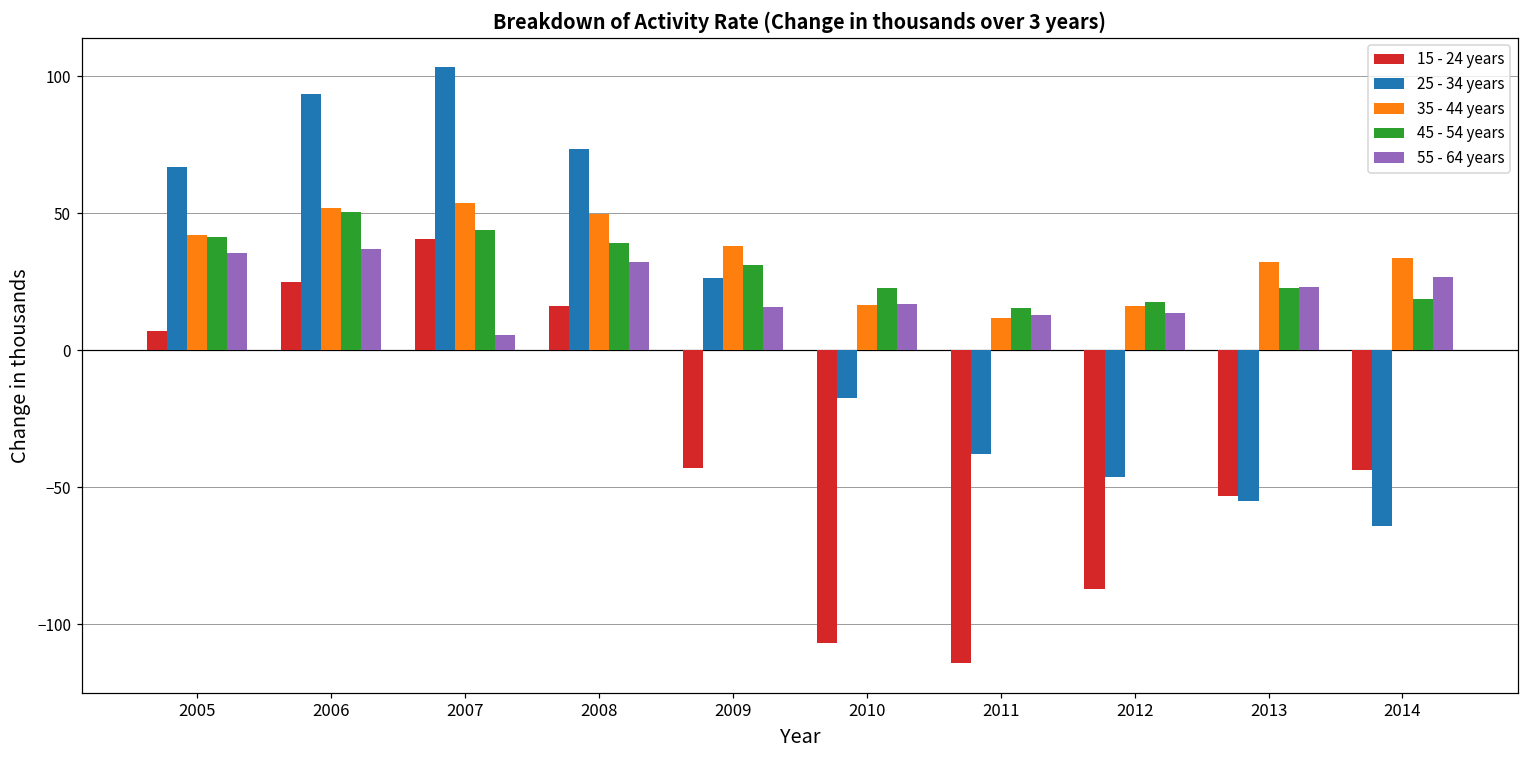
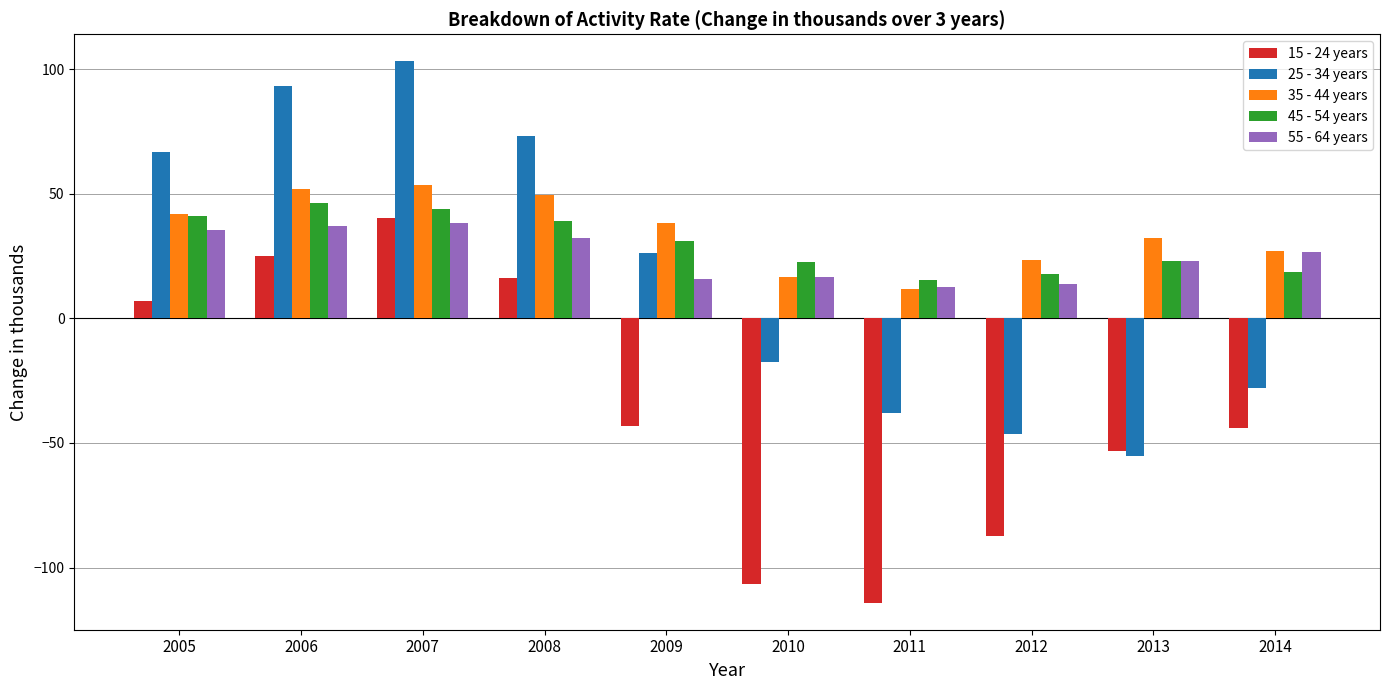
  {
    "15 - 24 years": {
      "2005": 7,
      "2006": 25,
      "2007": 40,
      "2008": 16,
      "2009": -43,
      "2010": -107,
      "2011": -114,
      "2012": -87,
      "2013": -53,
      "2014": -44
    },
    "25 - 34 years": {
      "2005": 67,
      "2006": 93,
      "2007": 103,
      "2008": 73,
      "2009": 26,
      "2010": -18,
      "2011": -38,
      "2012": -46,
      "2013": -55,
-     "2014": -64
+     "2014": -28
    },
    "35 - 44 years": {
      "2005": 42,
      "2006": 52,
      "2007": 54,
      "2008": 50,
      "2009": 38,
      "2010": 16,
      "2011": 12,
-     "2012": 16,
+     "2012": 23,
      "2013": 32,
-     "2014": 34
+     "2014": 27
    },
    "45 - 54 years": {
      "2005": 41,
-     "2006": 50,
+     "2006": 46,
      "2007": 44,
      "2008": 39,
      "2009": 31,
      "2010": 23,
      "2011": 15,
      "2012": 18,
      "2013": 23,
      "2014": 19
    },
    "55 - 64 years": {
      "2005": 36,
      "2006": 37,
-     "2007": 5,
+     "2007": 38,
      "2008": 32,
      "2009": 16,
      "2010": 17,
      "2011": 13,
      "2012": 14,
      "2013": 23,
      "2014": 27
    }
  }
